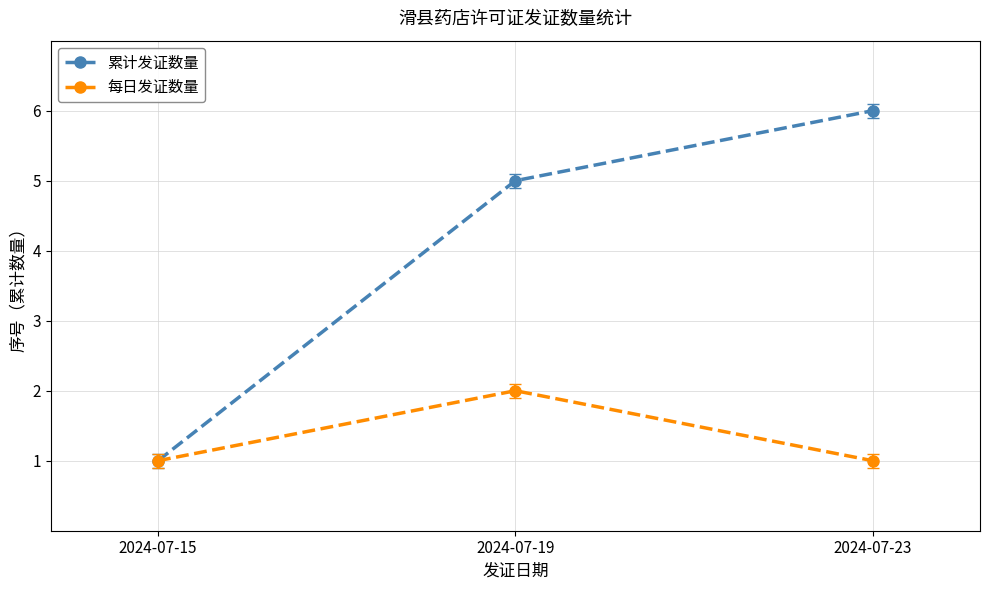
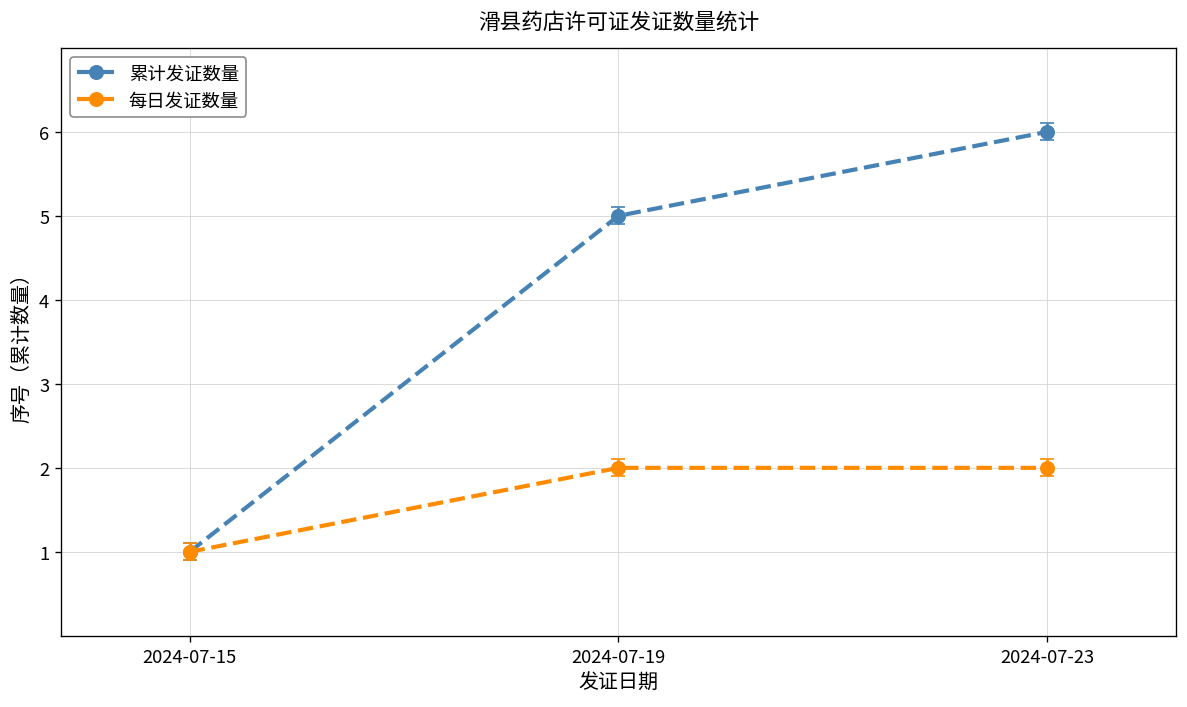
  {
    "每日发证数量": {
      "2024-07-19": 2,
-     "2024-07-23": 1
+     "2024-07-23": 2
    }
  }
